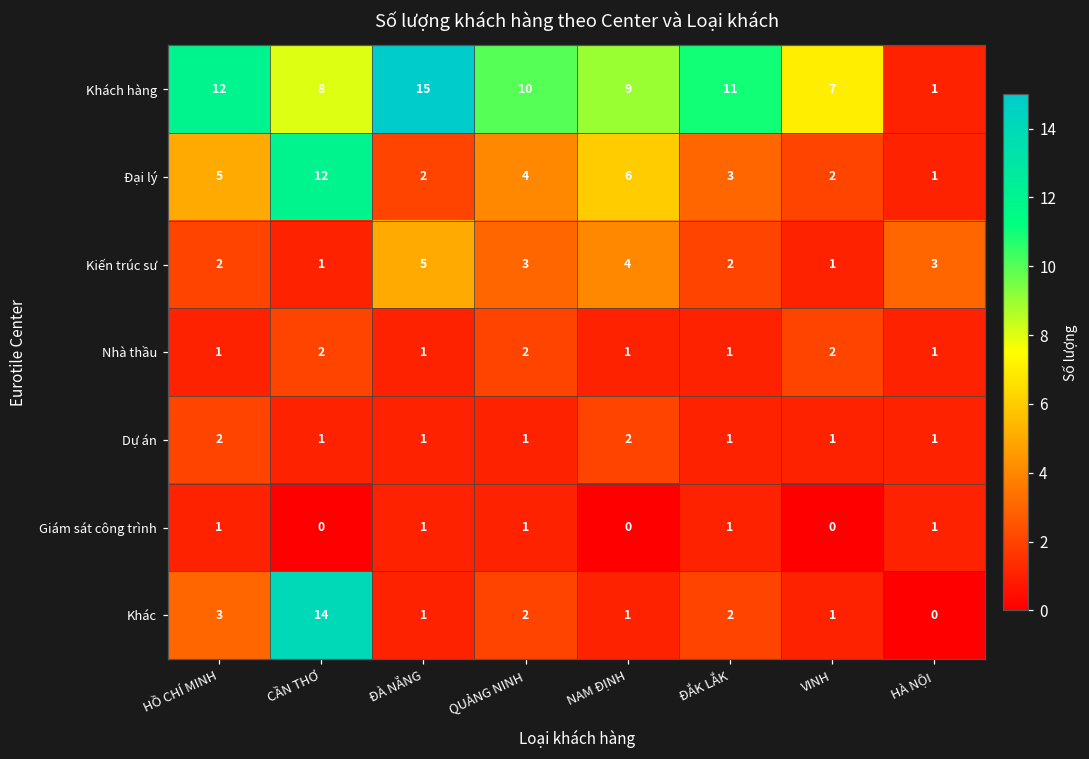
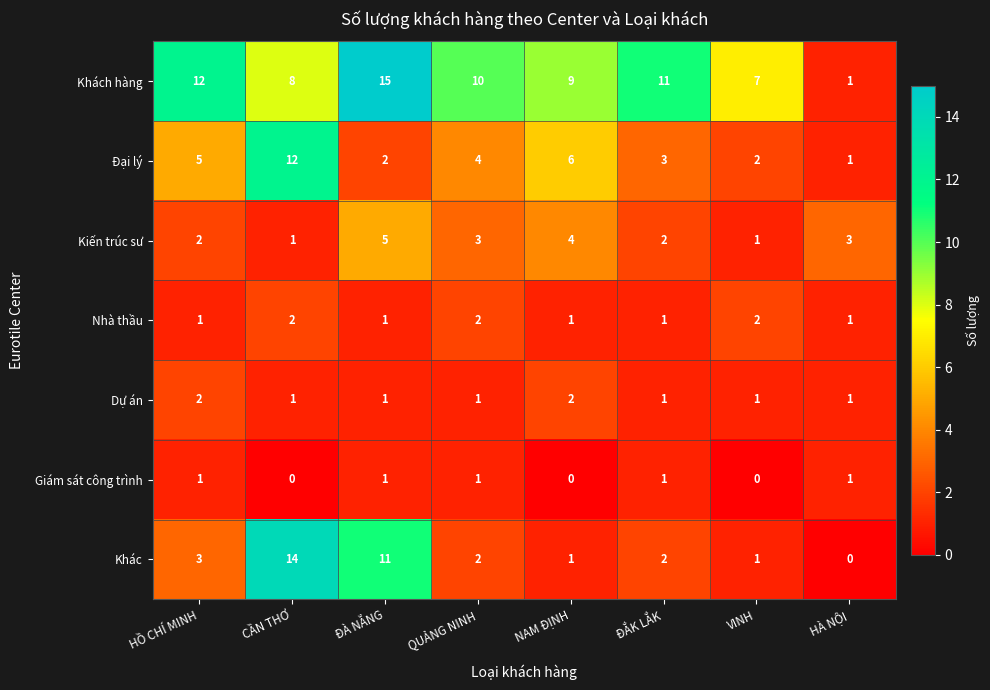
  {
    "Khách hàng": {
      "HỒ CHÍ MINH": 12,
      "CẦN THƠ": 8,
      "ĐÀ NẴNG": 15,
      "QUẢNG NINH": 10,
      "NAM ĐỊNH": 9,
      "ĐẮK LẮK": 11,
      "VINH": 7,
      "HÀ NỘI": 1
    },
    "Đại lý": {
      "HỒ CHÍ MINH": 5,
      "CẦN THƠ": 12,
      "ĐÀ NẴNG": 2,
      "QUẢNG NINH": 4,
      "NAM ĐỊNH": 6,
      "ĐẮK LẮK": 3,
      "VINH": 2,
      "HÀ NỘI": 1
    },
    "Kiến trúc sư": {
      "HỒ CHÍ MINH": 2,
      "CẦN THƠ": 1,
      "ĐÀ NẴNG": 5,
      "QUẢNG NINH": 3,
      "NAM ĐỊNH": 4,
      "ĐẮK LẮK": 2,
      "VINH": 1,
      "HÀ NỘI": 3
    },
    "Nhà thầu": {
      "HỒ CHÍ MINH": 1,
      "CẦN THƠ": 2,
      "ĐÀ NẴNG": 1,
      "QUẢNG NINH": 2,
      "NAM ĐỊNH": 1,
      "ĐẮK LẮK": 1,
      "VINH": 2,
      "HÀ NỘI": 1
    },
    "Dự án": {
      "HỒ CHÍ MINH": 2,
      "CẦN THƠ": 1,
      "ĐÀ NẴNG": 1,
      "QUẢNG NINH": 1,
      "NAM ĐỊNH": 2,
      "ĐẮK LẮK": 1,
      "VINH": 1,
      "HÀ NỘI": 1
    },
    "Giám sát công trình": {
      "HỒ CHÍ MINH": 1,
      "CẦN THƠ": 0,
      "ĐÀ NẴNG": 1,
      "QUẢNG NINH": 1,
      "NAM ĐỊNH": 0,
      "ĐẮK LẮK": 1,
      "VINH": 0,
      "HÀ NỘI": 1
    },
    "Khác": {
      "HỒ CHÍ MINH": 3,
      "CẦN THƠ": 14,
-     "ĐÀ NẴNG": 1,
+     "ĐÀ NẴNG": 11,
      "QUẢNG NINH": 2,
      "NAM ĐỊNH": 1,
      "ĐẮK LẮK": 2,
      "VINH": 1,
      "HÀ NỘI": 0
    }
  }
